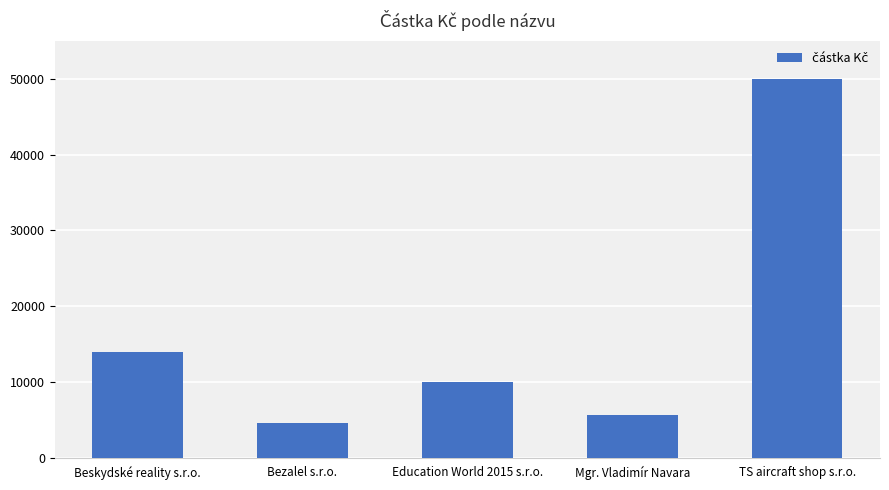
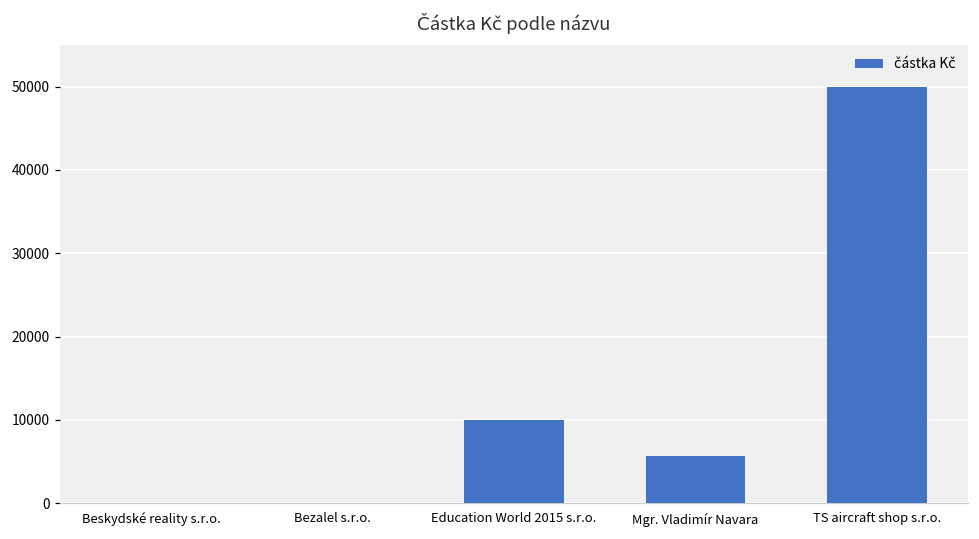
  {
-   "Beskydské reality s.r.o.": 14000,
-   "Bezalel s.r.o.": 4000,
+   "Beskydské reality s.r.o.": 0,
+   "Bezalel s.r.o.": 0,
    "Education World 2015 s.r.o.": 10000,
    "Mgr. Vladimír Navara": 6000,
    "TS aircraft shop s.r.o.": 50000
  }
